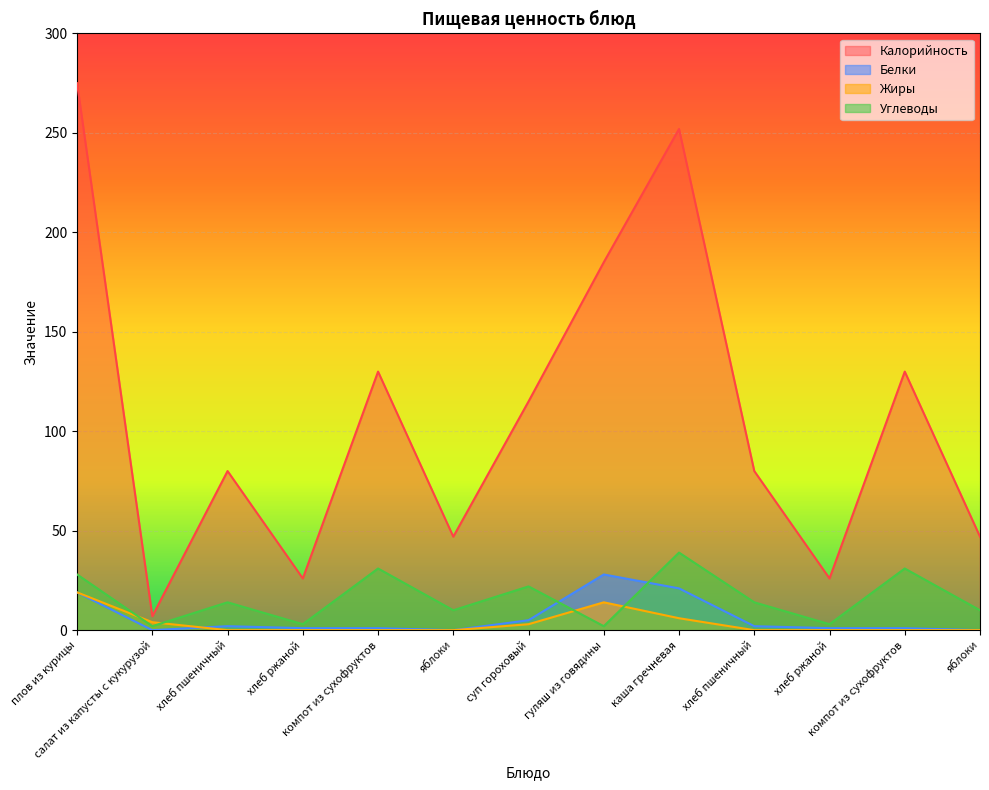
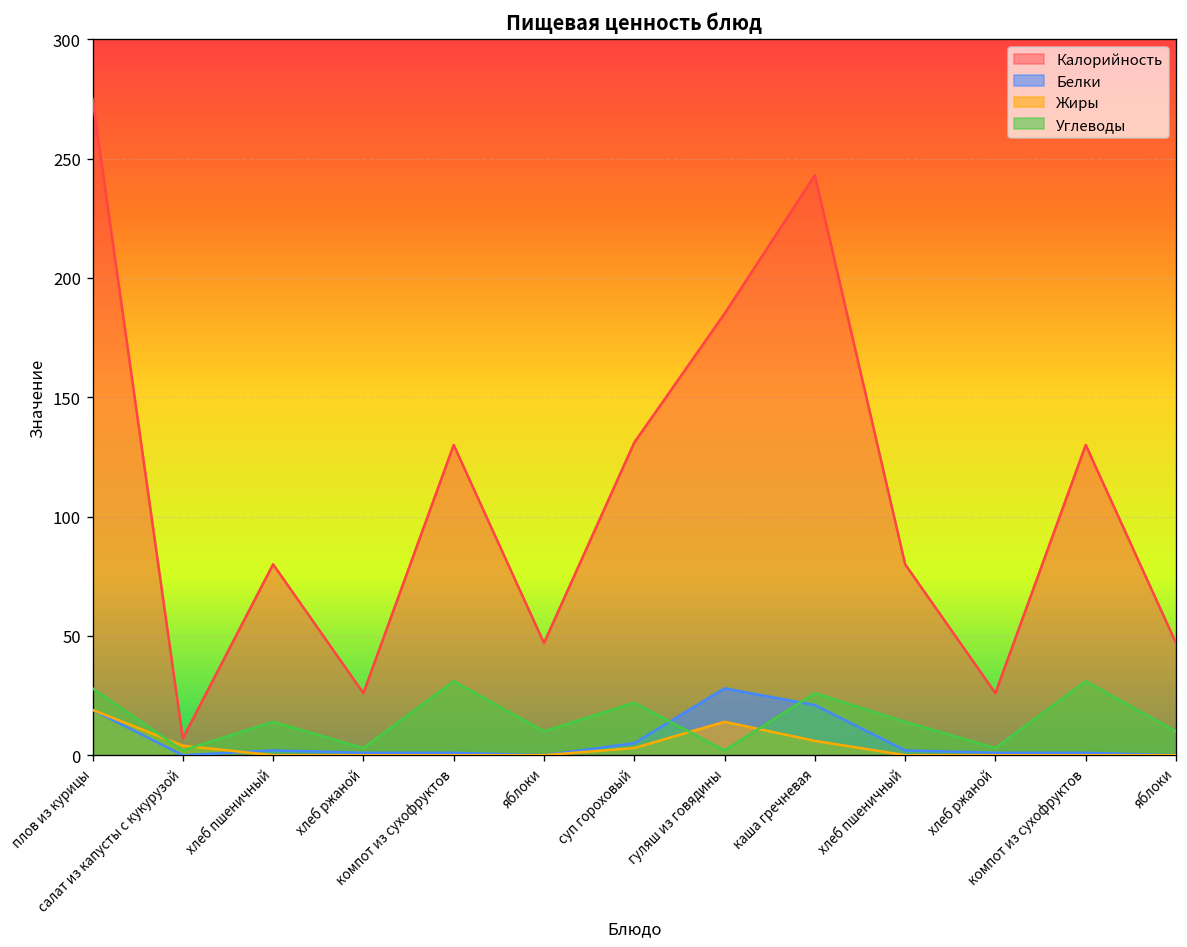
  {
    "Калорийность": {
      "плов из курицы": 275,
      "салат из капусты с кукурузой": 7,
-     "суп гороховый": 115,
+     "суп гороховый": 131,
      "гуляш из говядины": 185,
-     "каша гречневая": 252
+     "каша гречневая": 243
    },
    "Белки": {
      "салат из капусты с кукурузой": 0,
      "суп гороховый": 5,
      "гуляш из говядины": 28,
      "каша гречневая": 21
    },
    "Жиры": {
      "салат из капусты с кукурузой": 4,
      "суп гороховый": 3,
      "гуляш из говядины": 14,
      "каша гречневая": 6
    },
    "Углеводы": {
      "плов из курицы": 28,
      "салат из капусты с кукурузой": 2,
      "суп гороховый": 22,
      "гуляш из говядины": 2,
-     "каша гречневая": 39
+     "каша гречневая": 26
    }
  }
